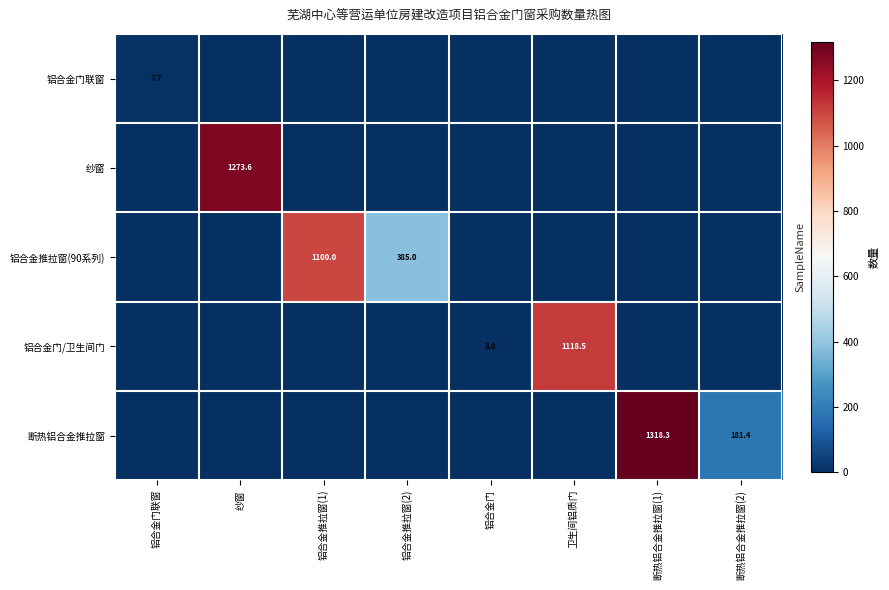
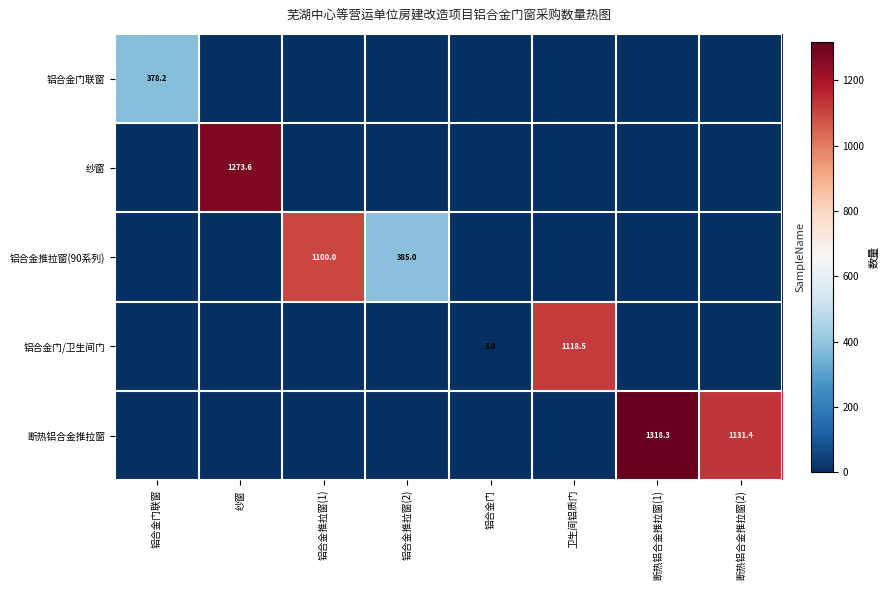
  {
    "铝合金门联窗": {
-     "铝合金门联窗": 7.7
+     "铝合金门联窗": 378.2
    },
    "纱窗": {
      "纱窗": 1273.6
    },
    "铝合金推拉窗(90系列)": {
      "铝合金推拉窗(1)": 1100.0,
      "铝合金推拉窗(2)": 385.0
    },
    "铝合金门/卫生间门": {
      "铝合金门": 3.0,
      "卫生间铝质门": 1118.5
    },
    "断热铝合金推拉窗": {
      "断热铝合金推拉窗(1)": 1318.3,
-     "断热铝合金推拉窗(2)": 181.4
+     "断热铝合金推拉窗(2)": 1131.4
    }
  }
